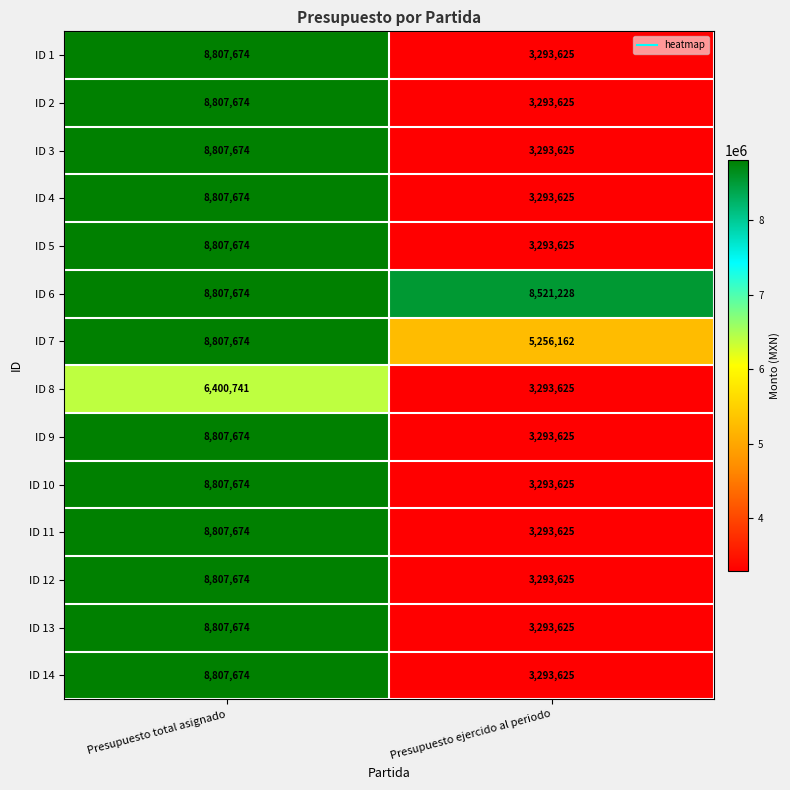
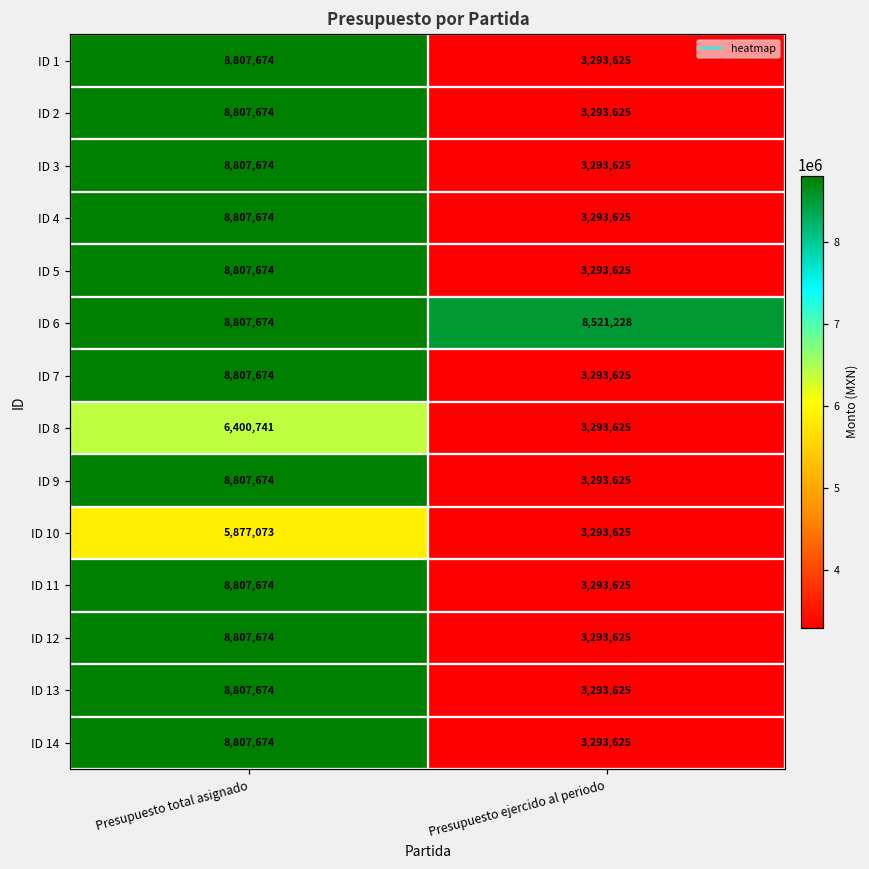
  {
    "ID 1": {
      "Presupuesto total asignado": "8,807,674",
      "Presupuesto ejercido al periodo": "3,293,625"
    },
    "ID 2": {
      "Presupuesto total asignado": "8,807,674",
      "Presupuesto ejercido al periodo": "3,293,625"
    },
    "ID 3": {
      "Presupuesto total asignado": "8,807,674",
      "Presupuesto ejercido al periodo": "3,293,625"
    },
    "ID 4": {
      "Presupuesto total asignado": "8,807,674",
      "Presupuesto ejercido al periodo": "3,293,625"
    },
    "ID 5": {
      "Presupuesto total asignado": "8,807,674",
      "Presupuesto ejercido al periodo": "3,293,625"
    },
    "ID 6": {
      "Presupuesto total asignado": "8,807,674",
      "Presupuesto ejercido al periodo": "8,521,228"
    },
    "ID 7": {
      "Presupuesto total asignado": "8,807,674",
-     "Presupuesto ejercido al periodo": "5,256,162"
+     "Presupuesto ejercido al periodo": "3,293,625"
    },
    "ID 8": {
      "Presupuesto total asignado": "6,400,741",
      "Presupuesto ejercido al periodo": "3,293,625"
    },
    "ID 9": {
      "Presupuesto total asignado": "8,807,674",
      "Presupuesto ejercido al periodo": "3,293,625"
    },
    "ID 10": {
-     "Presupuesto total asignado": "8,807,674",
+     "Presupuesto total asignado": "5,877,073",
      "Presupuesto ejercido al periodo": "3,293,625"
    },
    "ID 11": {
      "Presupuesto total asignado": "8,807,674",
      "Presupuesto ejercido al periodo": "3,293,625"
    },
    "ID 12": {
      "Presupuesto total asignado": "8,807,674",
      "Presupuesto ejercido al periodo": "3,293,625"
    },
    "ID 13": {
      "Presupuesto total asignado": "8,807,674",
      "Presupuesto ejercido al periodo": "3,293,625"
    },
    "ID 14": {
      "Presupuesto total asignado": "8,807,674",
      "Presupuesto ejercido al periodo": "3,293,625"
    }
  }
